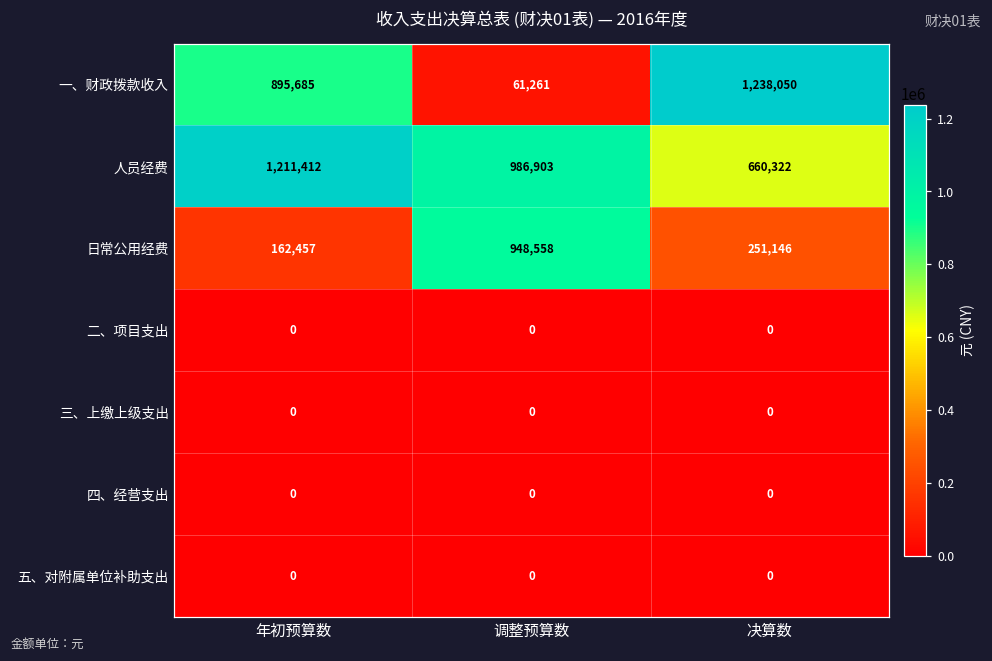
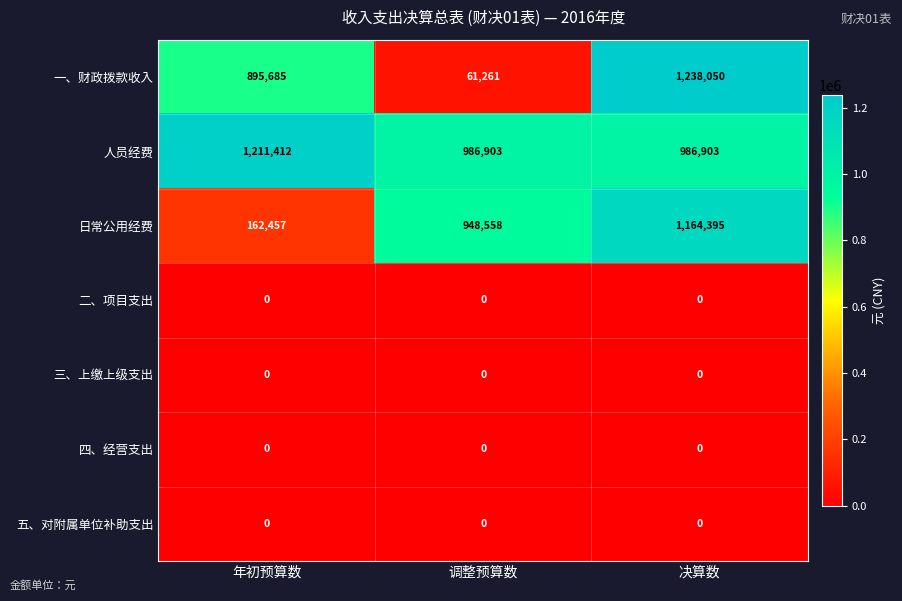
  {
    "一、财政拨款收入": {
      "年初预算数": "895,685",
      "调整预算数": "61,261",
      "决算数": "1,238,050"
    },
    "人员经费": {
      "年初预算数": "1,211,412",
      "调整预算数": "986,903",
-     "决算数": "660,322"
+     "决算数": "986,903"
    },
    "日常公用经费": {
      "年初预算数": "162,457",
      "调整预算数": "948,558",
-     "决算数": "251,146"
+     "决算数": "1,164,395"
    },
    "二、项目支出": {
      "年初预算数": "0",
      "调整预算数": "0",
      "决算数": "0"
    },
    "三、上缴上级支出": {
      "年初预算数": "0",
      "调整预算数": "0",
      "决算数": "0"
    },
    "四、经营支出": {
      "年初预算数": "0",
      "调整预算数": "0",
      "决算数": "0"
    },
    "五、对附属单位补助支出": {
      "年初预算数": "0",
      "调整预算数": "0",
      "决算数": "0"
    }
  }
